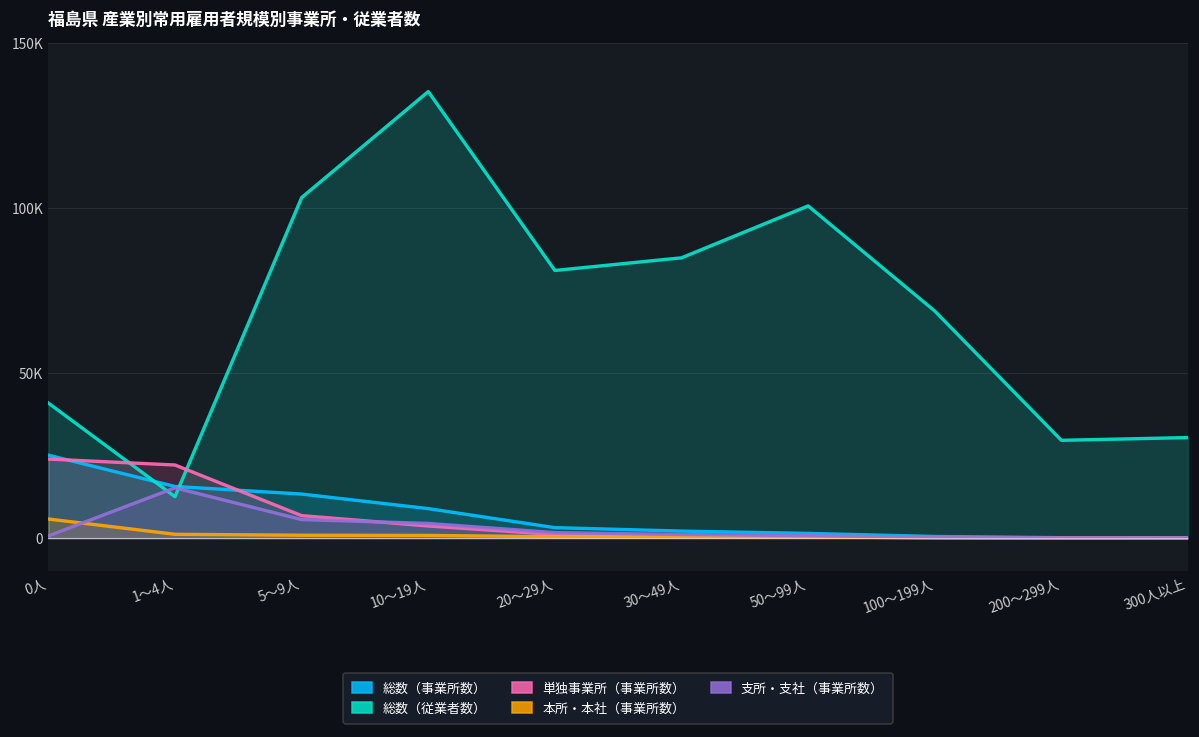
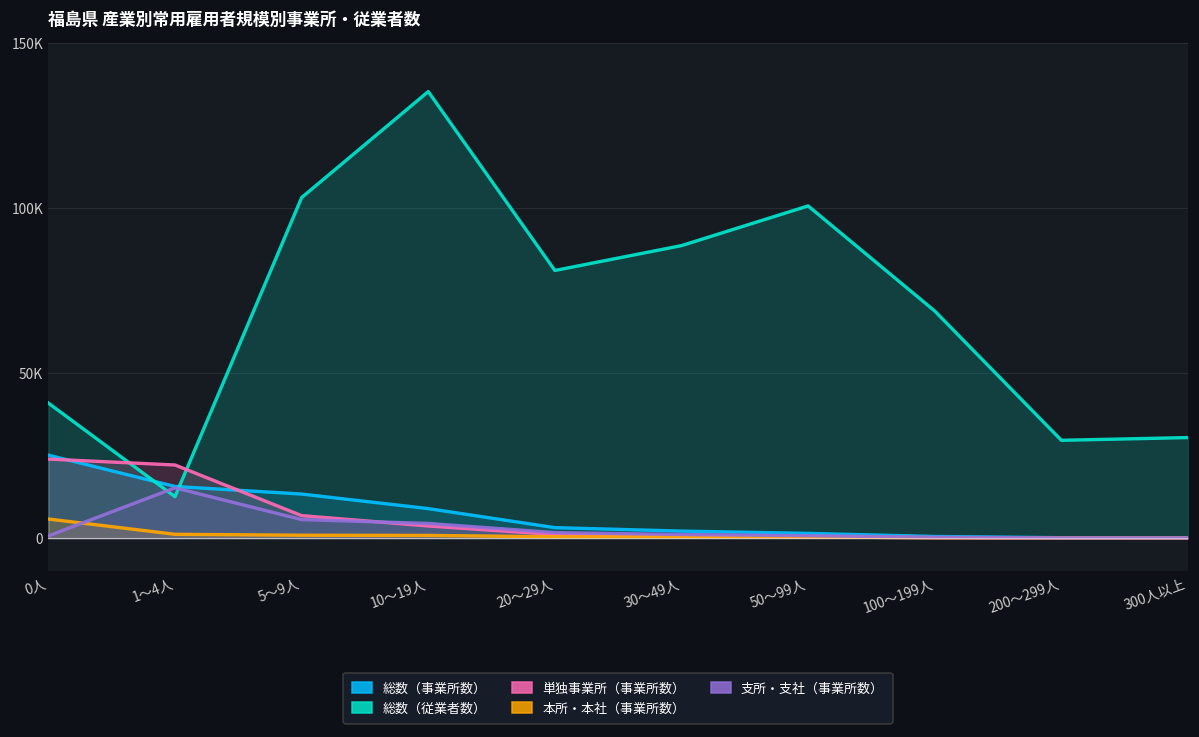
  {
    "総数（事業所数）": {
      "0人": 25000,
      "5～9人": 13000,
      "10～19人": 9000,
      "20～29人": 3000,
      "30～49人": 2000
    },
    "総数（従業者数）": {
      "0人": 41000,
      "1～4人": 13000,
      "5～9人": 103000,
      "10～19人": 135000,
      "20～29人": 81000,
-     "30～49人": 85000,
+     "30～49人": 89000,
      "50～99人": 101000,
      "100～199人": 69000,
      "200～299人": 30000,
      "300人以上": 30000
    },
    "単独事業所（事業所数）": {
      "0人": 24000,
      "1～4人": 22000,
      "5～9人": 7000
    },
    "本所・本社（事業所数）": {
      "0人": 6000,
      "1～4人": 1000,
      "5～9人": 1000,
      "10～19人": 1000
    },
    "支所・支社（事業所数）": {
      "0人": 1000,
      "5～9人": 6000
    }
  }
